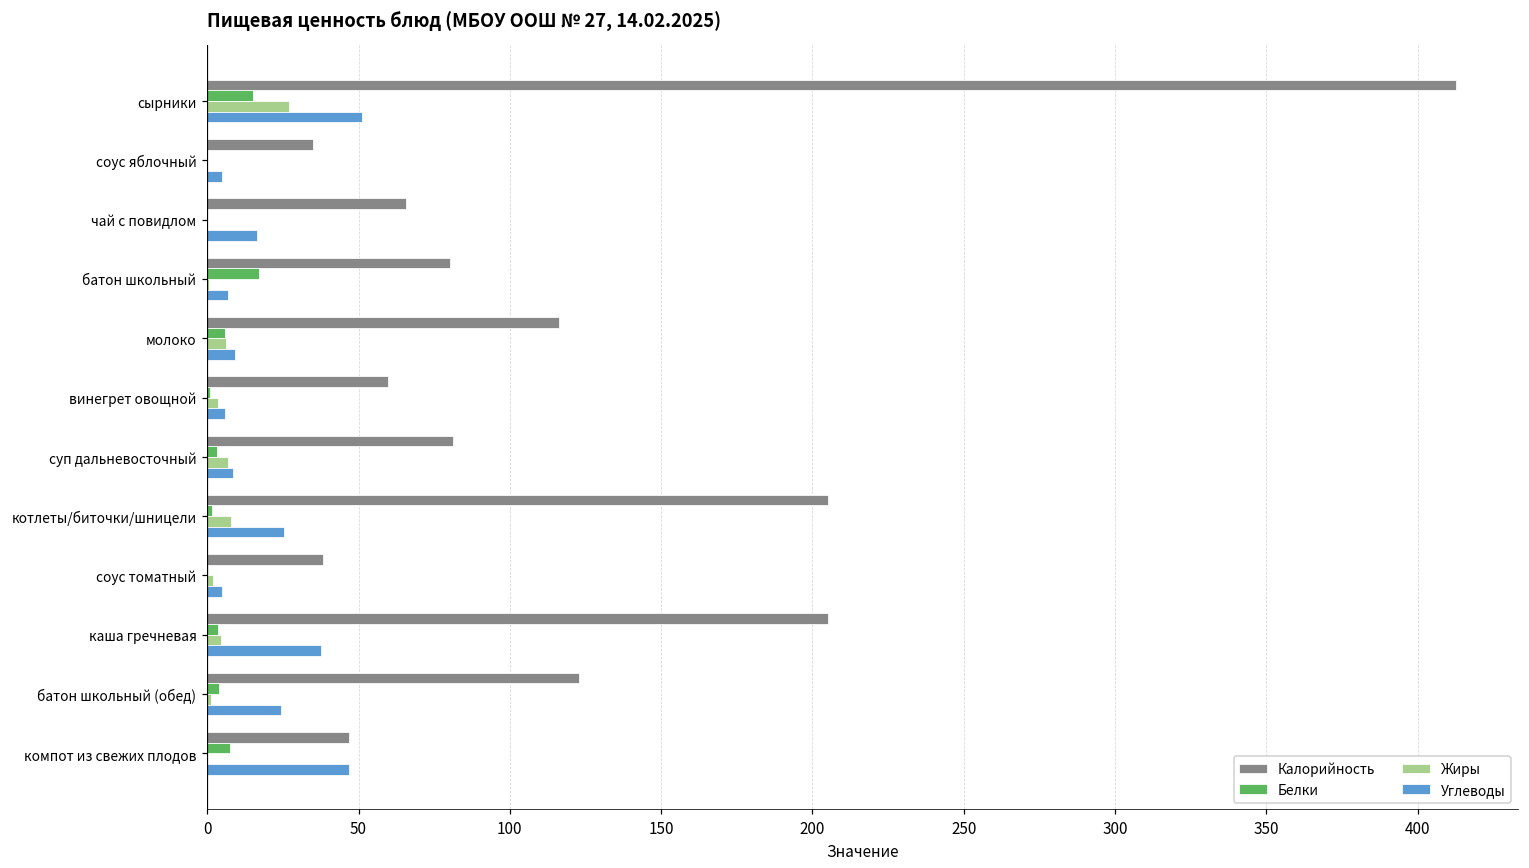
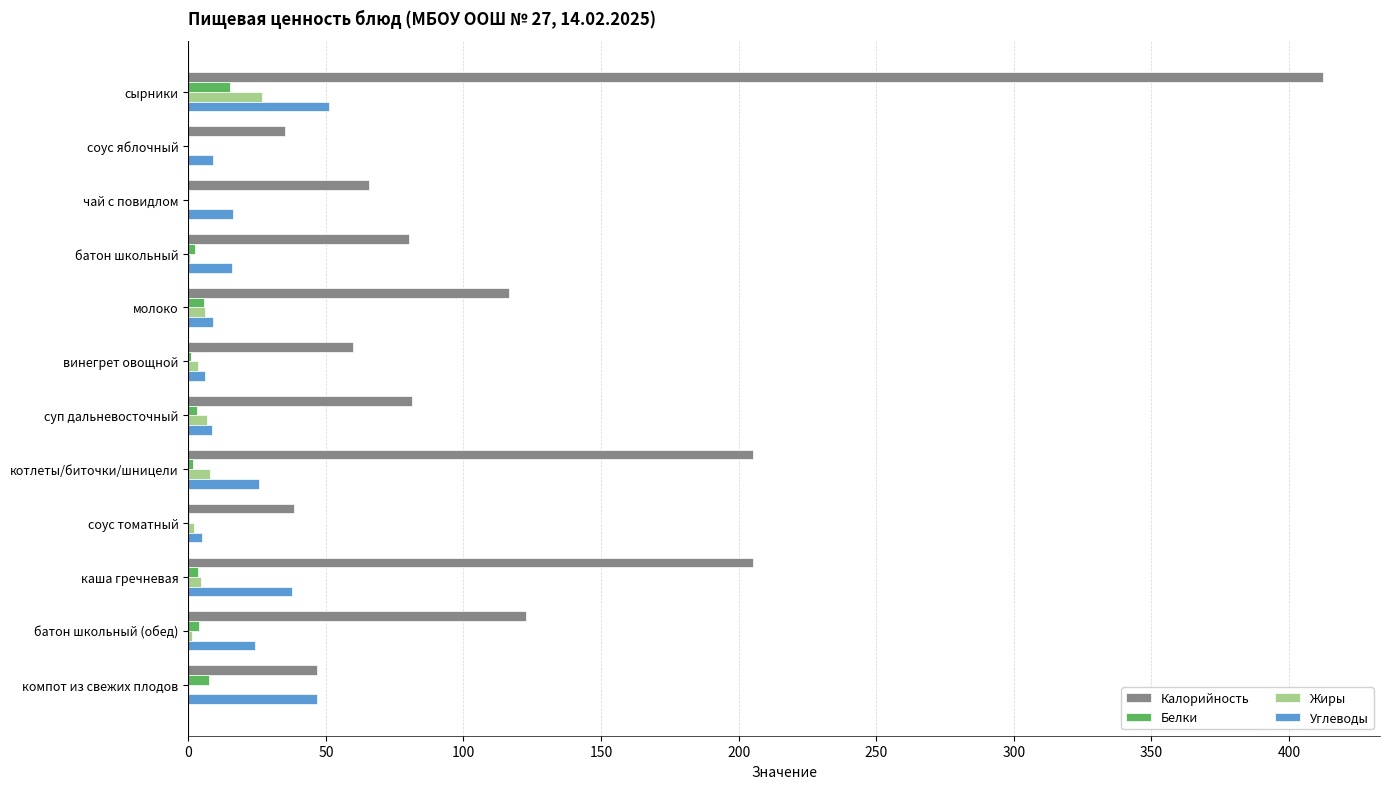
  {
    "Калорийность": {
      "сырники": 413,
      "соус яблочный": 35,
      "чай с повидлом": 66,
      "батон школьный": 80,
      "молоко": 116,
      "винегрет овощной": 60,
      "суп дальневосточный": 81,
      "котлеты/биточки/шницели": 205,
      "соус томатный": 38,
      "каша гречневая": 205,
      "батон школьный (обед)": 123,
      "компот из свежих плодов": 47
    },
    "Белки": {
      "сырники": 15,
-     "батон школьный": 17,
+     "батон школьный": 2,
      "молоко": 6,
      "суп дальневосточный": 3,
      "котлеты/биточки/шницели": 2,
      "каша гречневая": 4,
      "батон школьный (обед)": 4,
      "компот из свежих плодов": 7
    },
    "Жиры": {
      "сырники": 27,
      "соус яблочный": 0,
      "чай с повидлом": 0,
      "молоко": 6,
      "винегрет овощной": 4,
      "суп дальневосточный": 7,
      "котлеты/биточки/шницели": 8,
      "соус томатный": 2,
      "каша гречневая": 5,
      "батон школьный (обед)": 1
    },
    "Углеводы": {
      "сырники": 51,
-     "соус яблочный": 5,
+     "соус яблочный": 9,
      "чай с повидлом": 16,
-     "батон школьный": 7,
+     "батон школьный": 16,
      "молоко": 9,
      "винегрет овощной": 6,
      "суп дальневосточный": 9,
      "котлеты/биточки/шницели": 26,
      "соус томатный": 5,
      "каша гречневая": 38,
      "батон школьный (обед)": 24,
      "компот из свежих плодов": 47
    }
  }
